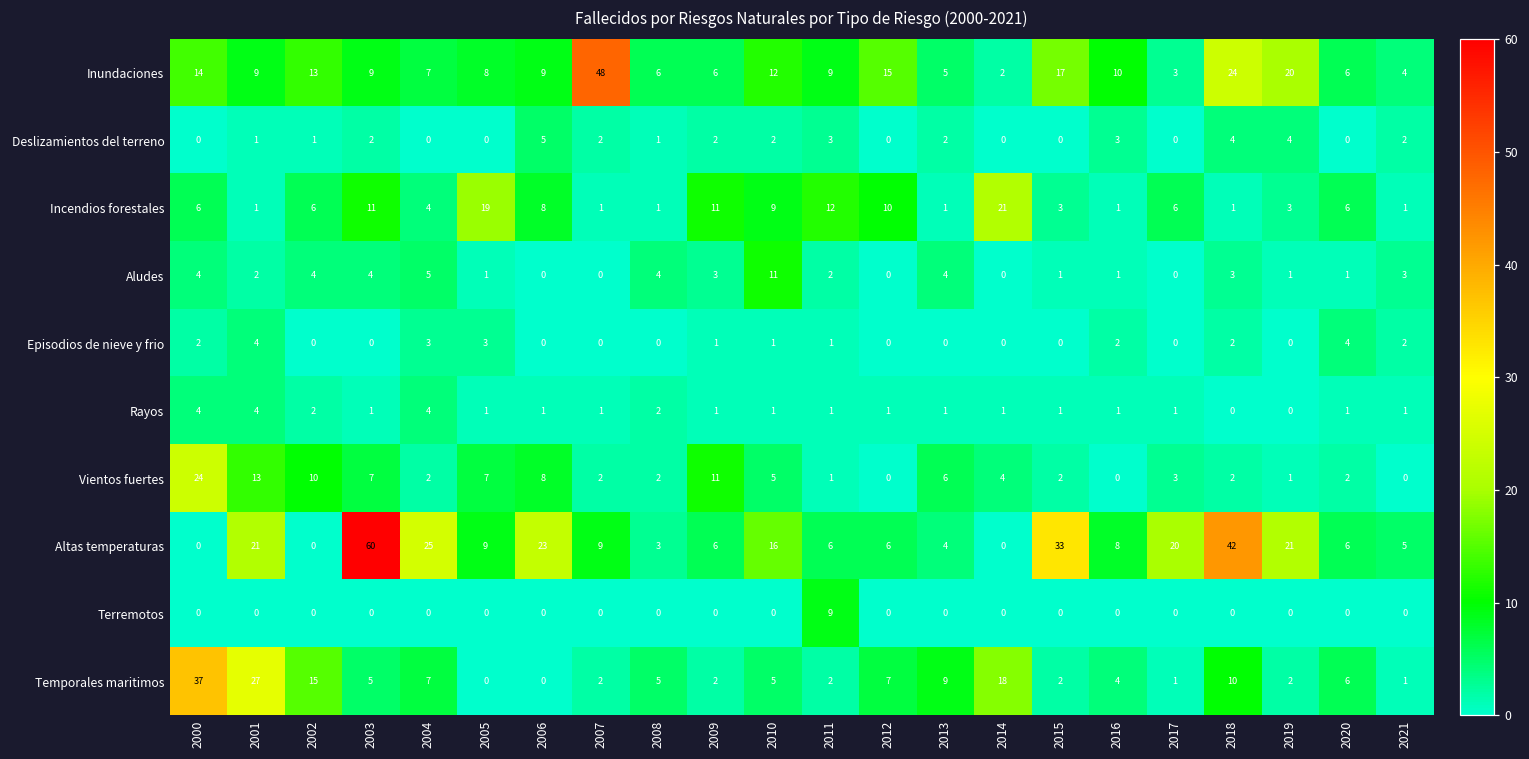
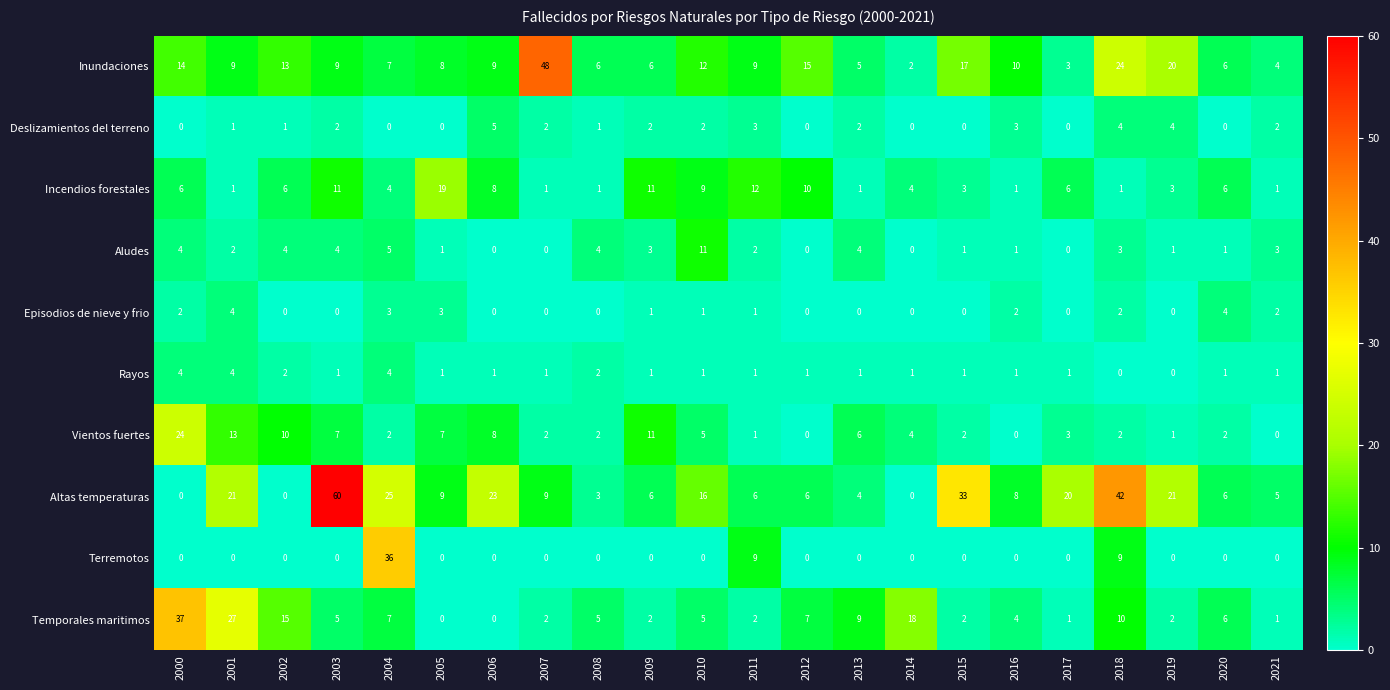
  {
    "Incendios forestales": {
      "2000": 6,
      "2001": 1,
      "2002": 6,
      "2003": 11,
      "2004": 4,
      "2005": 19,
      "2006": 8,
      "2007": 1,
      "2008": 1,
      "2009": 11,
      "2010": 9,
      "2011": 12,
      "2012": 10,
      "2013": 1,
-     "2014": 21,
+     "2014": 4,
      "2015": 3,
      "2016": 1,
      "2017": 6,
      "2018": 1,
      "2019": 3,
      "2020": 6,
      "2021": 1
    },
    "Terremotos": {
      "2000": 0,
      "2001": 0,
      "2002": 0,
      "2003": 0,
-     "2004": 0,
+     "2004": 36,
      "2005": 0,
      "2006": 0,
      "2007": 0,
      "2008": 0,
      "2009": 0,
      "2010": 0,
      "2011": 9,
      "2012": 0,
      "2013": 0,
      "2014": 0,
      "2015": 0,
      "2016": 0,
      "2017": 0,
-     "2018": 0,
+     "2018": 9,
      "2019": 0,
      "2020": 0,
      "2021": 0
    }
  }
